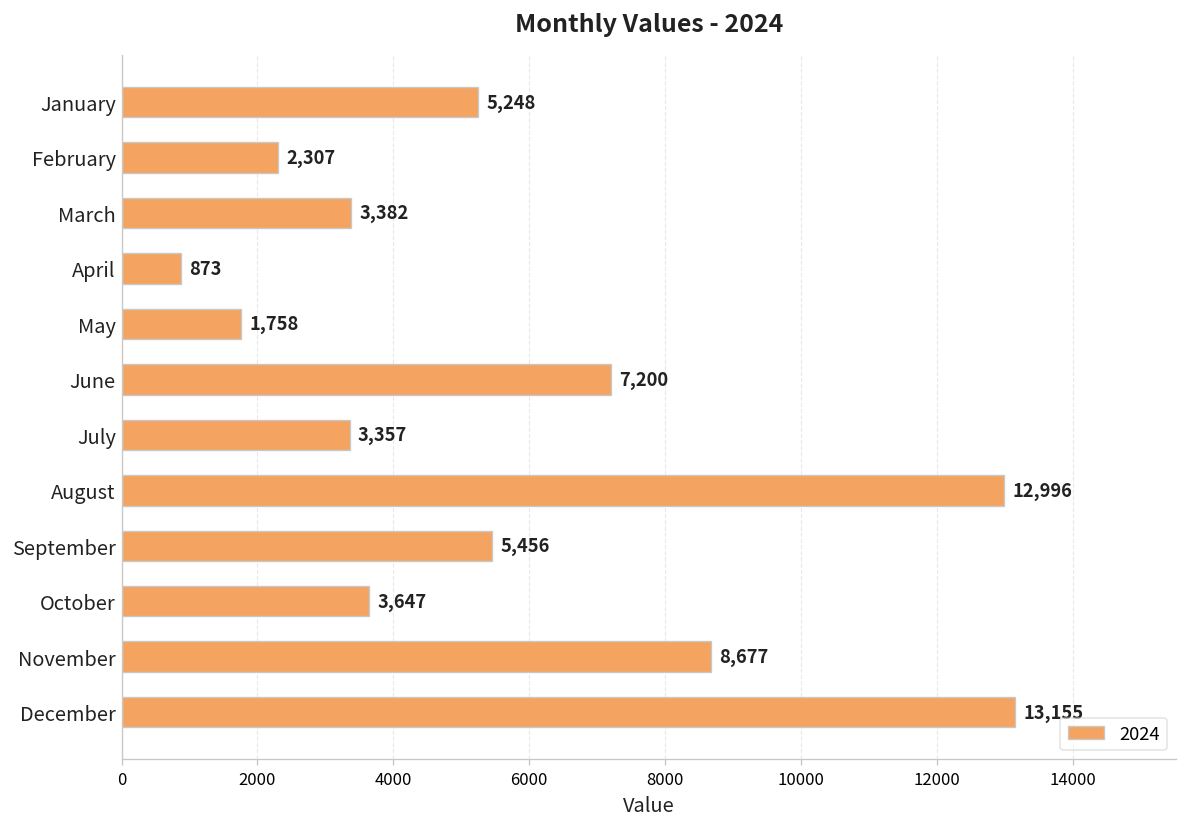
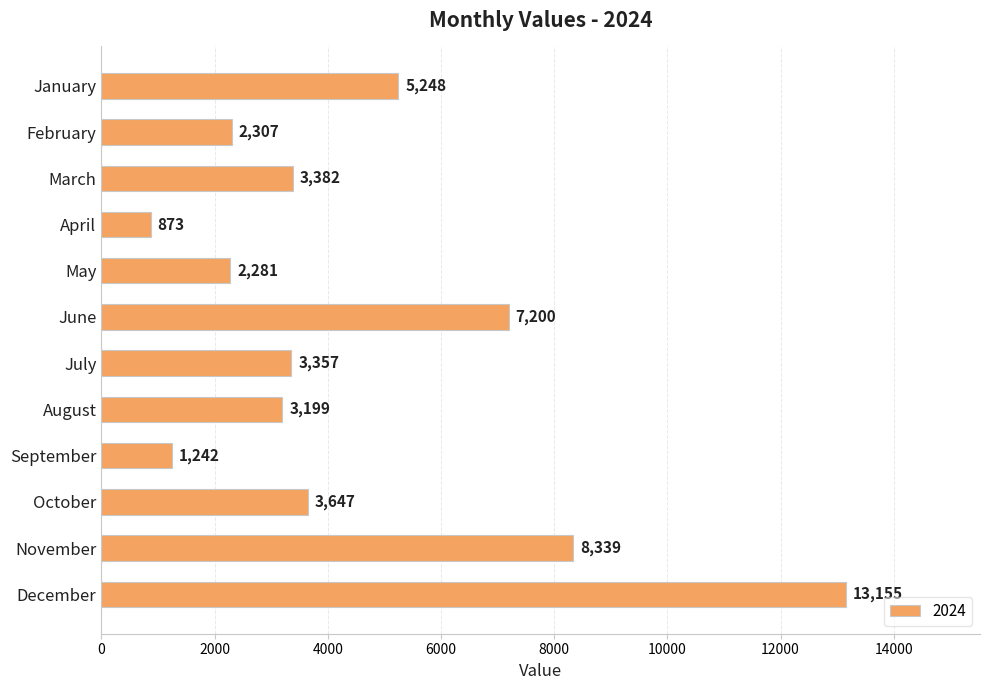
  {
    "January": "5,248",
    "February": "2,307",
    "March": "3,382",
    "April": "873",
-   "May": "1,758",
+   "May": "2,281",
    "June": "7,200",
    "July": "3,357",
-   "August": "12,996",
-   "September": "5,456",
+   "August": "3,199",
+   "September": "1,242",
    "October": "3,647",
-   "November": "8,677"
+   "November": "8,339"
  }
